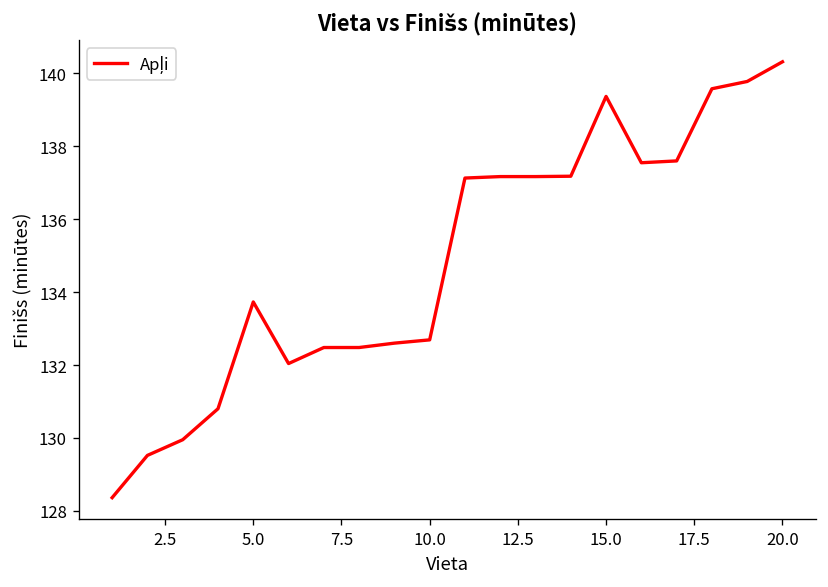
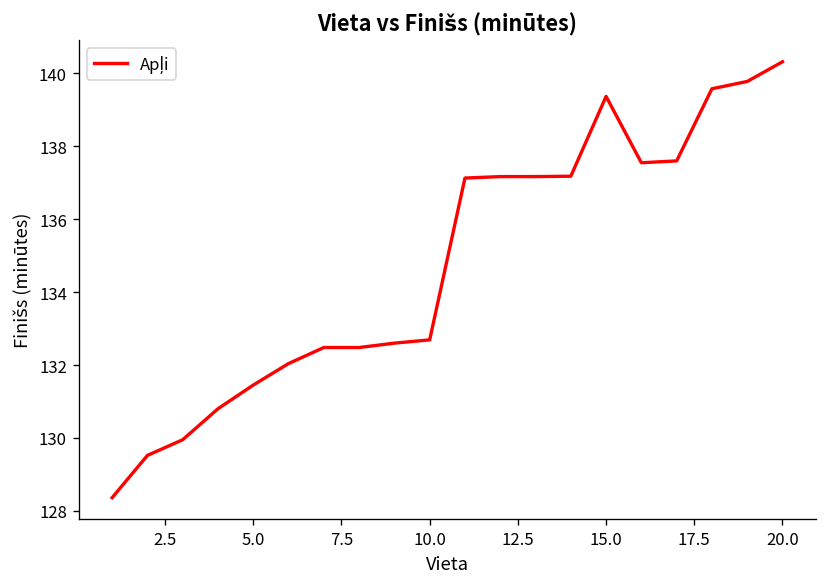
  {
-   "5.0": 133.7,
+   "5.0": 131.5,
    "10.0": 132.7,
    "15.0": 139.4,
    "20.0": 140.3
  }
